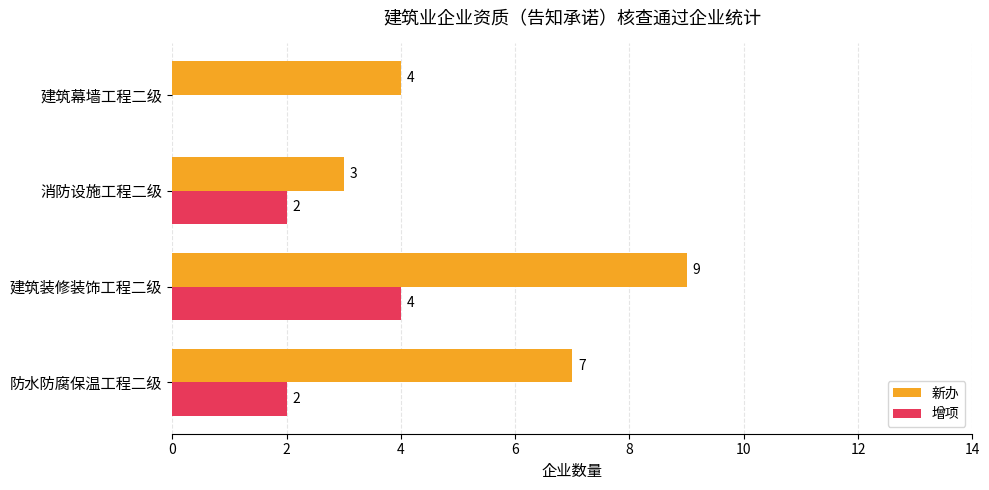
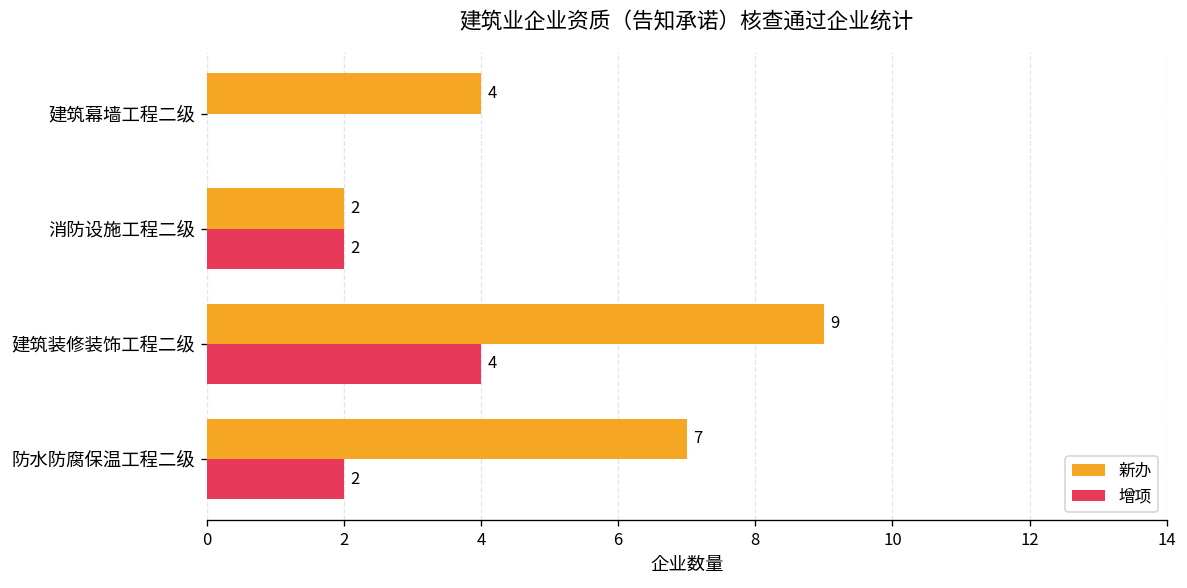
  {
    "新办": {
      "建筑幕墙工程二级": 4,
-     "消防设施工程二级": 3,
+     "消防设施工程二级": 2,
      "建筑装修装饰工程二级": 9,
      "防水防腐保温工程二级": 7
    },
    "增项": {
      "消防设施工程二级": 2,
      "建筑装修装饰工程二级": 4,
      "防水防腐保温工程二级": 2
    }
  }
